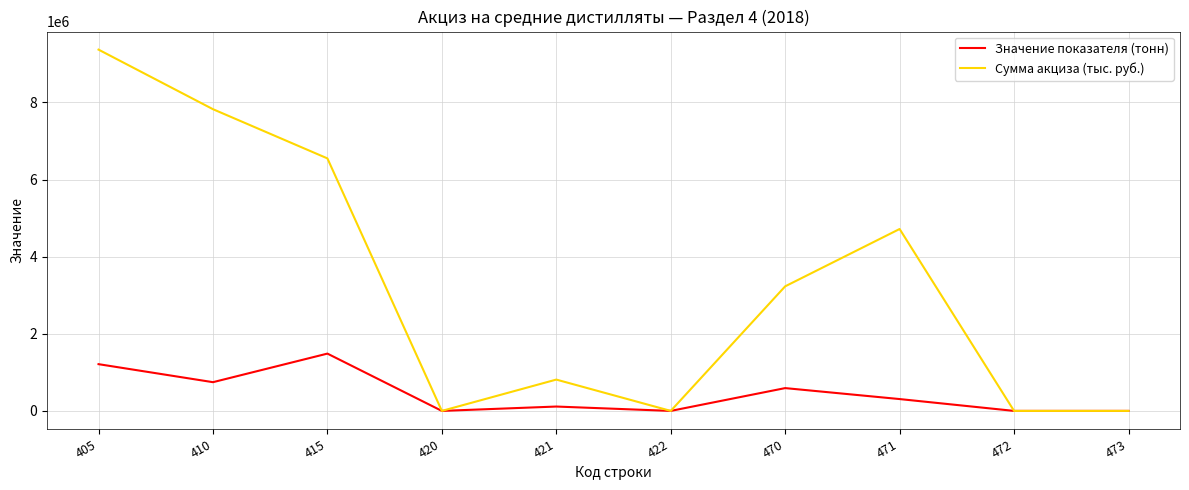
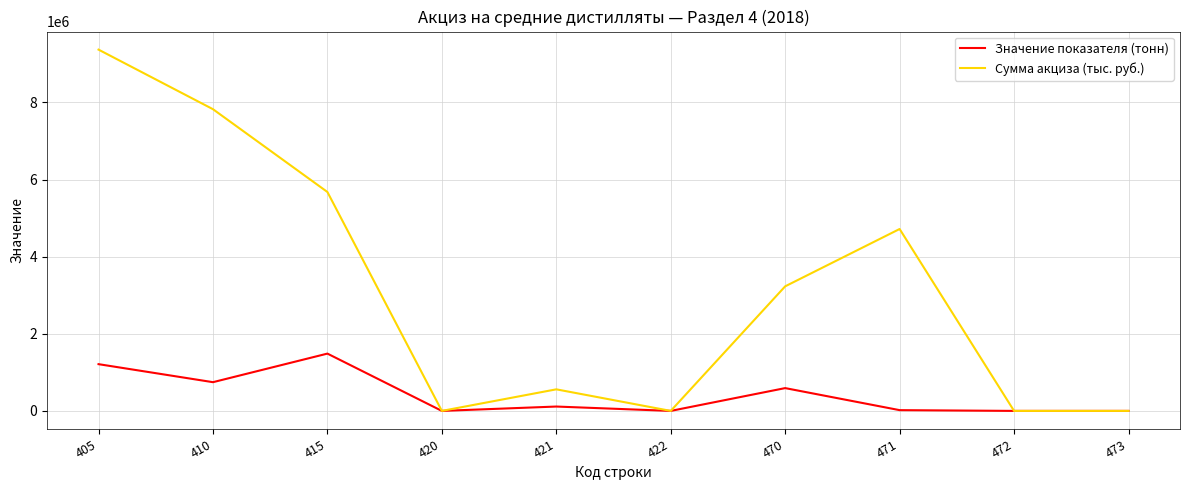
  {
    "Значение показателя (тонн)": {
      "405": 1200000,
      "410": 700000,
      "415": 1500000,
      "421": 100000,
      "470": 600000,
-     "471": 300000
+     "471": 0
    },
    "Сумма акциза (тыс. руб.)": {
      "405": 9400000,
      "410": 7800000,
-     "415": 6500000,
-     "421": 800000,
+     "415": 5700000,
+     "421": 600000,
      "470": 3200000,
      "471": 4700000
    }
  }
